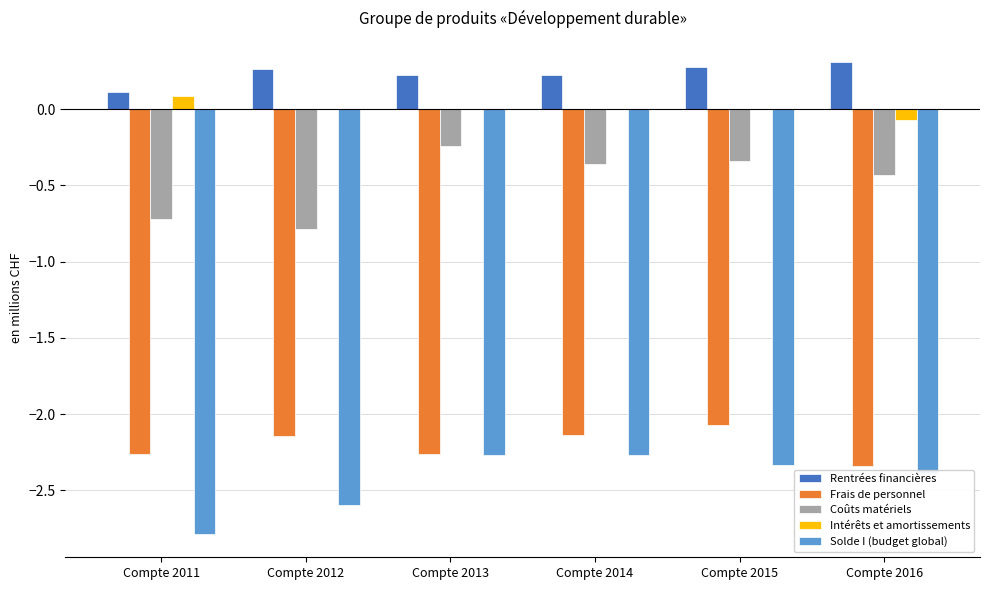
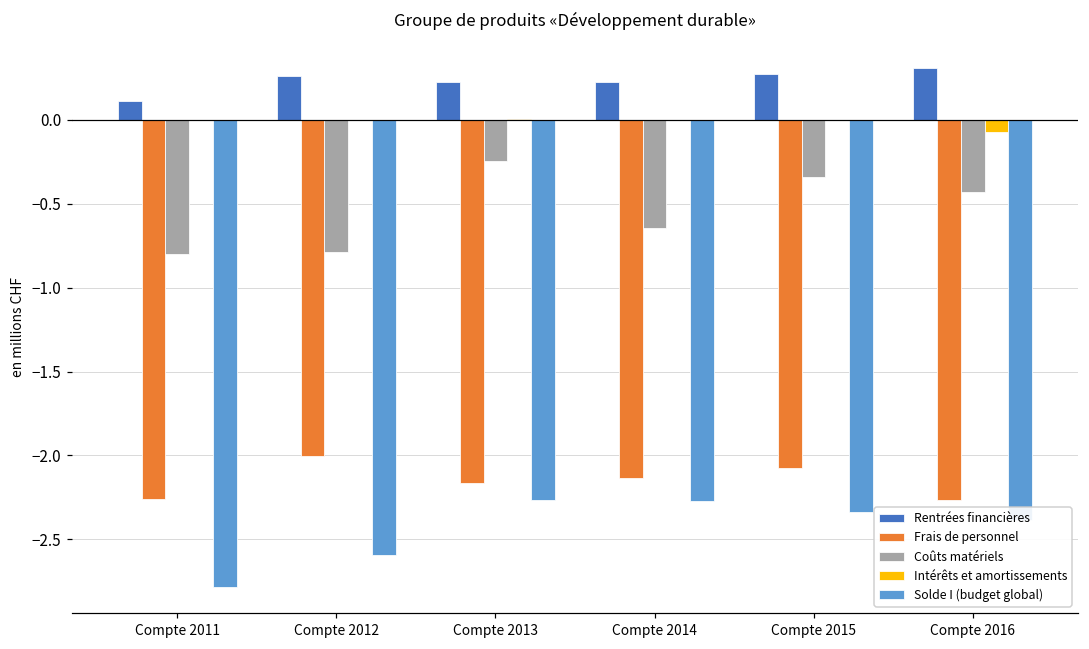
  {
    "Frais de personnel": {
      "Compte 2011": -2.26,
-     "Compte 2012": -2.14,
-     "Compte 2013": -2.26,
+     "Compte 2012": -2.00,
+     "Compte 2013": -2.16,
      "Compte 2014": -2.13,
      "Compte 2015": -2.07,
-     "Compte 2016": -2.34
+     "Compte 2016": -2.27
    },
    "Coûts matériels": {
-     "Compte 2011": -0.72,
+     "Compte 2011": -0.80,
      "Compte 2012": -0.79,
      "Compte 2013": -0.24,
-     "Compte 2014": -0.36,
+     "Compte 2014": -0.64,
      "Compte 2015": -0.34,
      "Compte 2016": -0.43
    },
    "Intérêts et amortissements": {
-     "Compte 2011": 0.08,
+     "Compte 2011": 0.00,
      "Compte 2014": 0.00,
      "Compte 2016": -0.07
    }
  }
